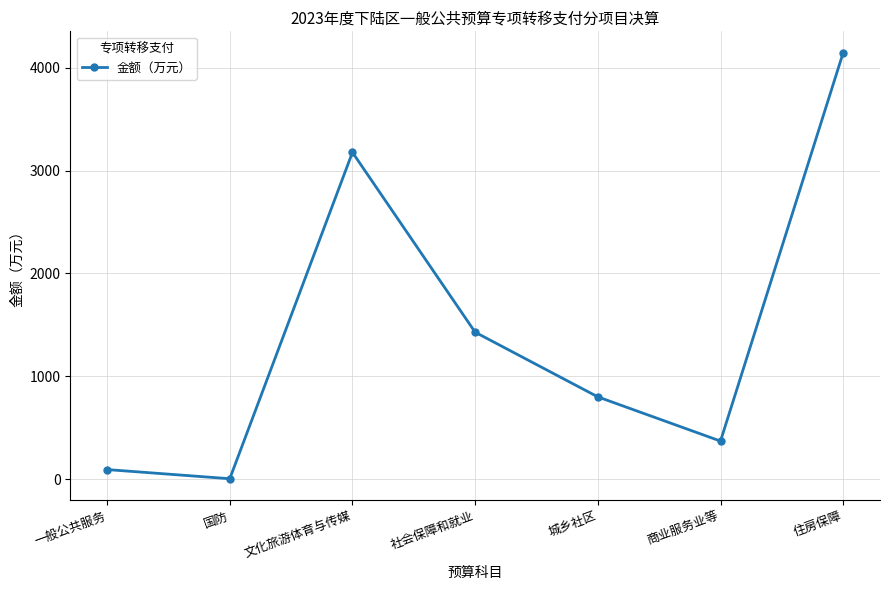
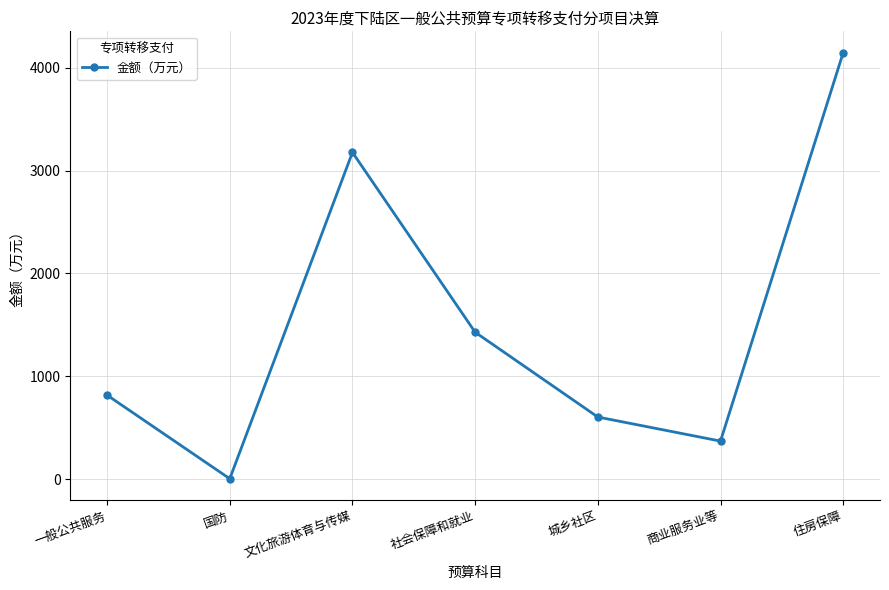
  {
-   "一般公共服务": 90,
+   "一般公共服务": 820,
    "国防": 0,
    "文化旅游体育与传媒": 3180,
    "社会保障和就业": 1430,
-   "城乡社区": 800,
+   "城乡社区": 600,
    "商业服务业等": 370,
    "住房保障": 4150
  }
